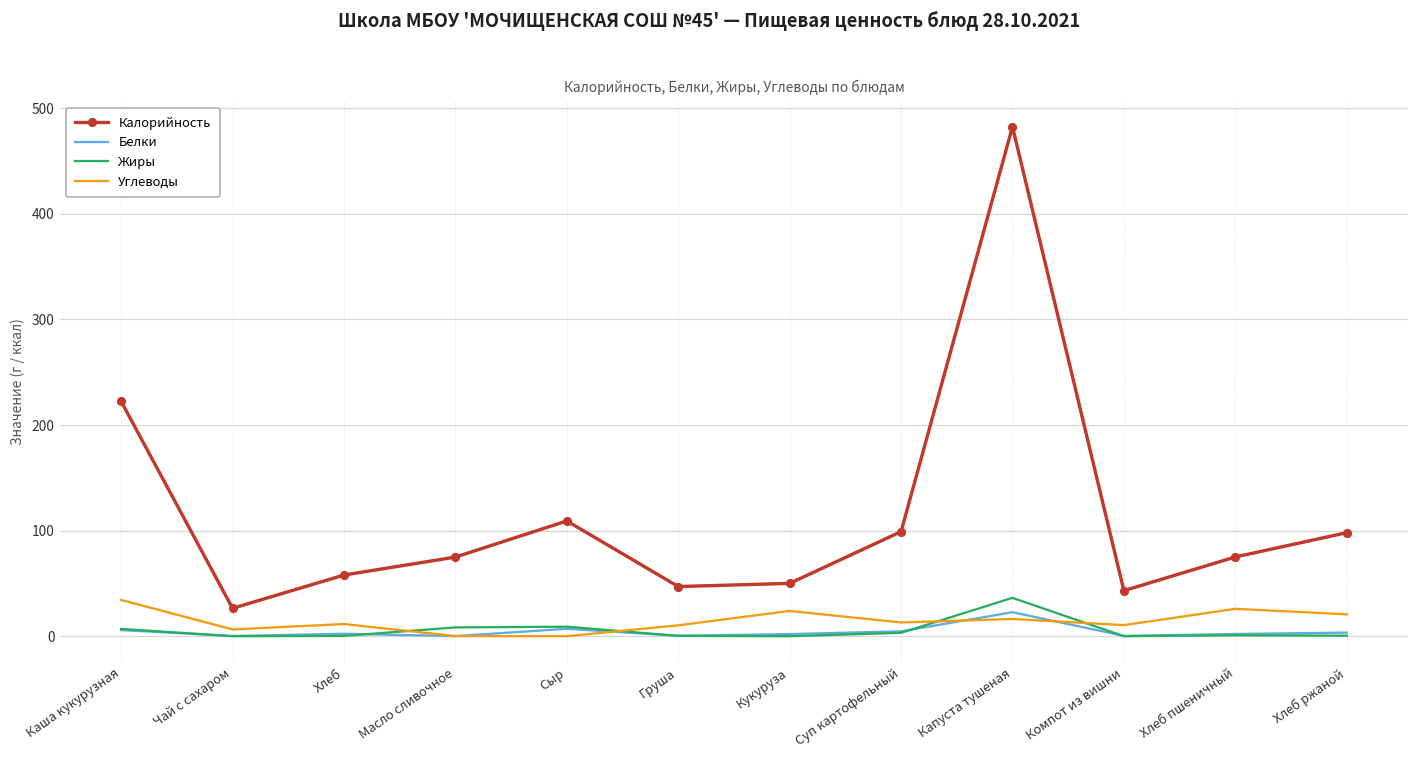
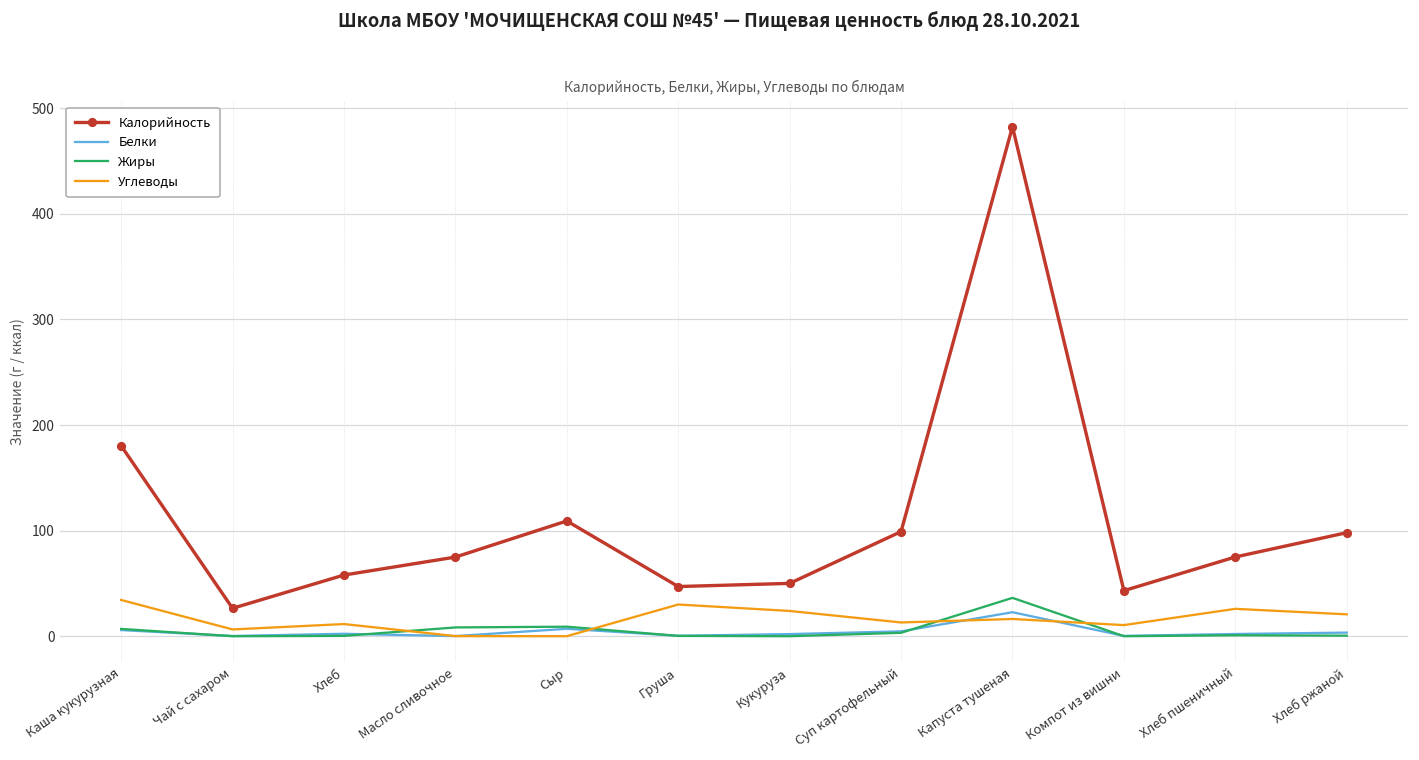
  {
    "Калорийность": {
-     "Каша кукурузная": 220,
+     "Каша кукурузная": 180,
      "Чай с сахаром": 30,
      "Хлеб": 60,
      "Масло сливочное": 70,
      "Сыр": 110,
      "Груша": 50,
      "Кукуруза": 50,
      "Суп картофельный": 100,
      "Капуста тушеная": 480,
      "Компот из вишни": 40,
      "Хлеб пшеничный": 80,
      "Хлеб ржаной": 100
    },
    "Белки": {
      "Капуста тушеная": 20,
      "Хлеб ржаной": 0
    },
    "Жиры": {
      "Масло сливочное": 10,
      "Капуста тушеная": 40,
      "Хлеб ржаной": 0
    },
    "Углеводы": {
      "Каша кукурузная": 30,
      "Чай с сахаром": 10,
      "Хлеб": 10,
      "Сыр": 0,
-     "Груша": 10,
+     "Груша": 30,
      "Кукуруза": 20,
      "Суп картофельный": 10,
      "Капуста тушеная": 20,
      "Компот из вишни": 10,
      "Хлеб пшеничный": 30,
      "Хлеб ржаной": 20
    }
  }
